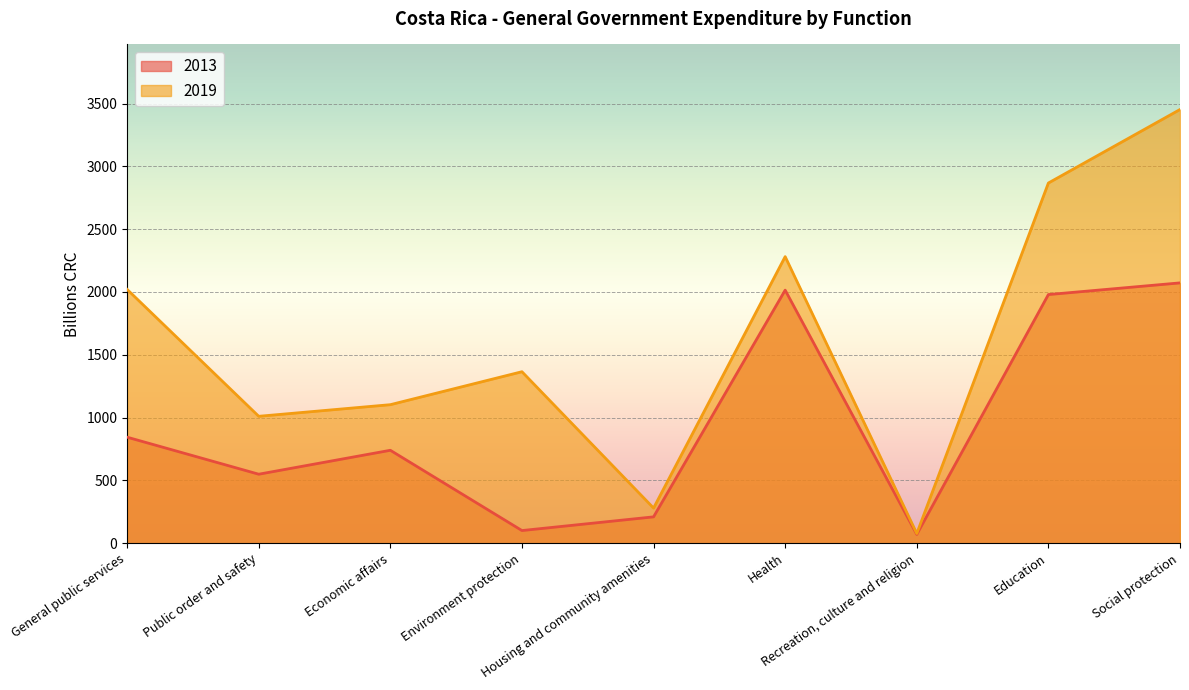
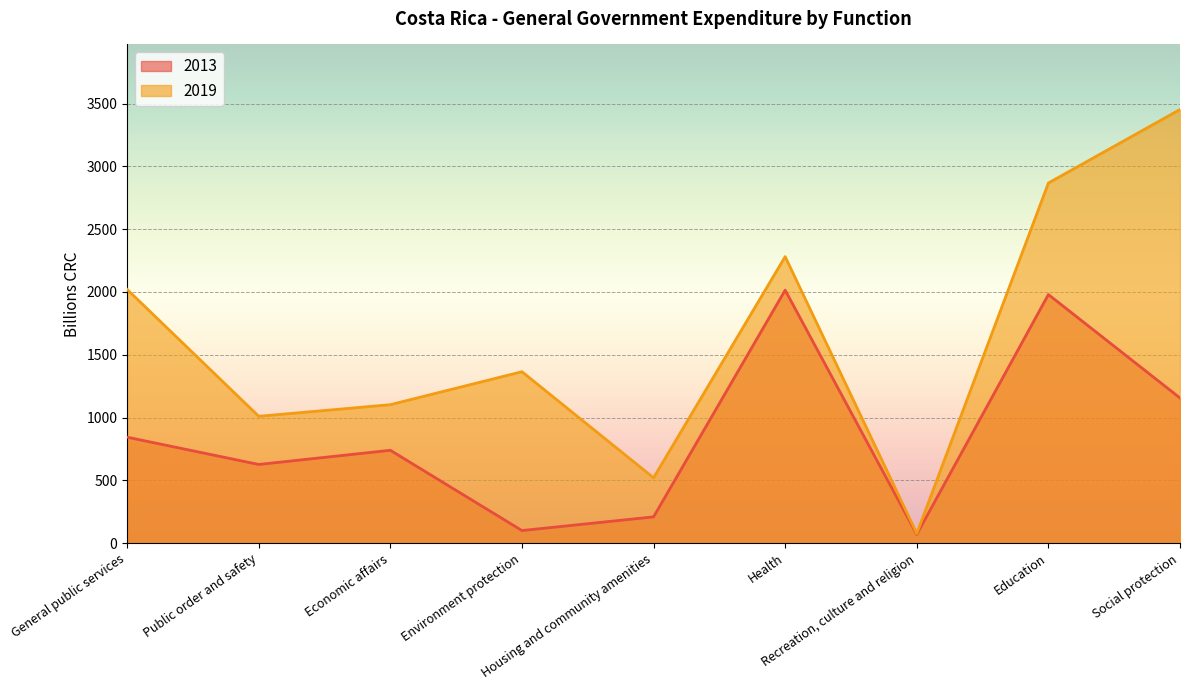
  {
    "2013": {
      "General public services": 840,
-     "Public order and safety": 550,
+     "Public order and safety": 630,
      "Economic affairs": 740,
      "Environment protection": 100,
      "Housing and community amenities": 210,
      "Health": 2010,
      "Education": 1980,
-     "Social protection": 2070
+     "Social protection": 1160
    },
    "2019": {
      "General public services": 2020,
      "Public order and safety": 1010,
      "Economic affairs": 1100,
      "Environment protection": 1370,
-     "Housing and community amenities": 280,
+     "Housing and community amenities": 520,
      "Health": 2280,
      "Education": 2870,
      "Social protection": 3450
    }
  }
